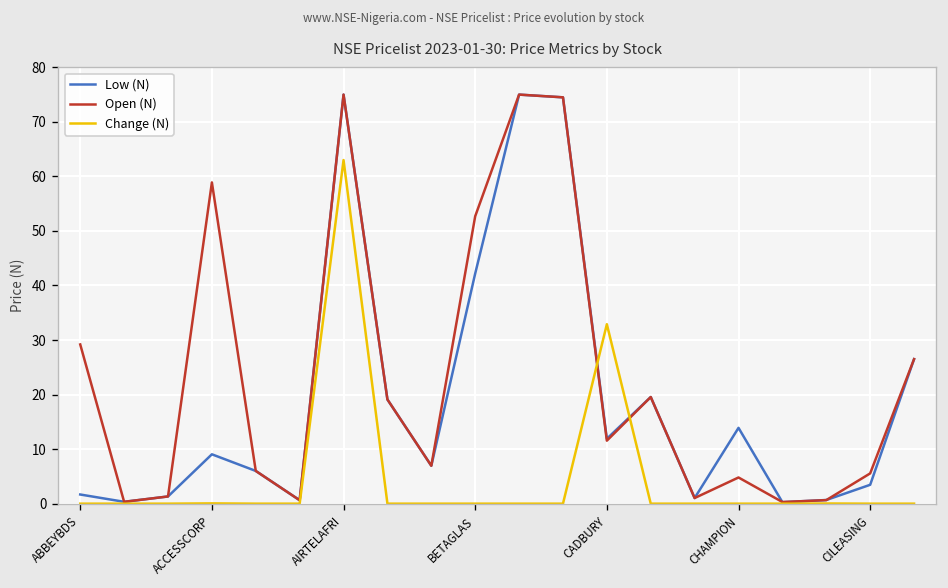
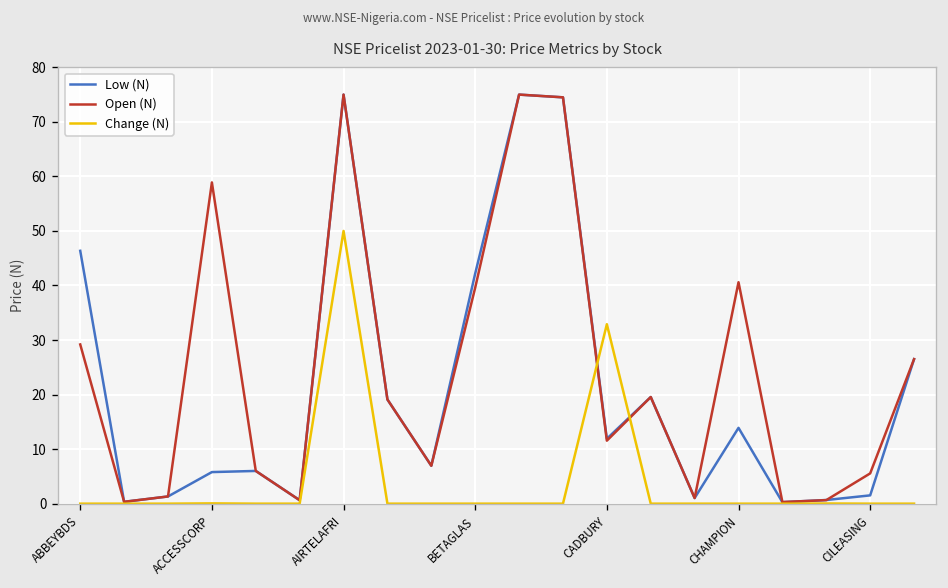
  {
    "Low (N)": {
-     "ABBEYBDS": 2,
-     "ACCESSCORP": 9,
+     "ABBEYBDS": 46,
+     "ACCESSCORP": 6,
      "BETAGLAS": 42,
      "CHAMPION": 14,
-     "CILEASING": 3
+     "CILEASING": 2
    },
    "Open (N)": {
      "ABBEYBDS": 29,
      "ACCESSCORP": 59,
-     "BETAGLAS": 53,
-     "CHAMPION": 5,
+     "BETAGLAS": 40,
+     "CHAMPION": 41,
      "CILEASING": 6
    },
    "Change (N)": {
      "ABBEYBDS": 0,
      "ACCESSCORP": 0,
-     "AIRTELAFRI": 63,
+     "AIRTELAFRI": 50,
      "BETAGLAS": 0,
      "CADBURY": 33,
      "CHAMPION": 0,
      "CILEASING": 0
    }
  }
